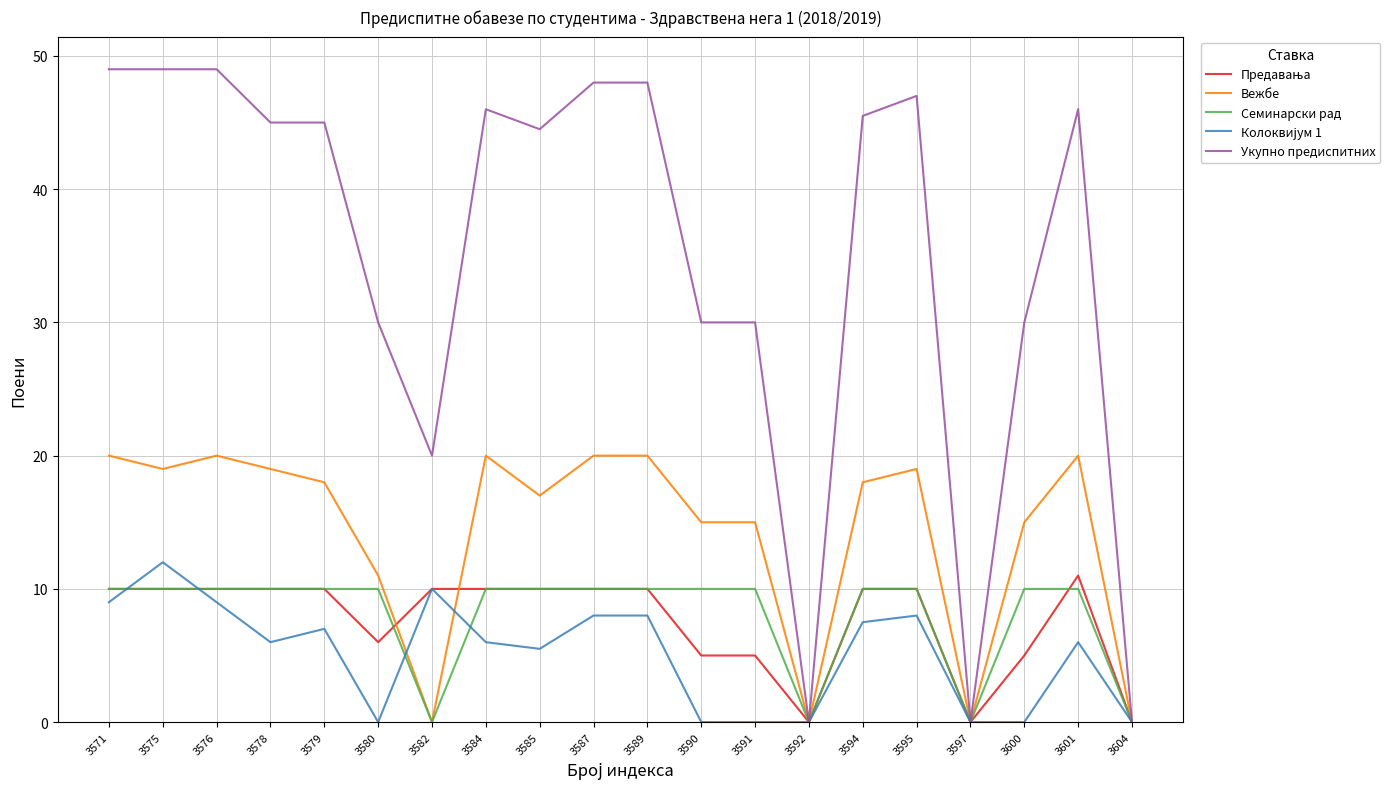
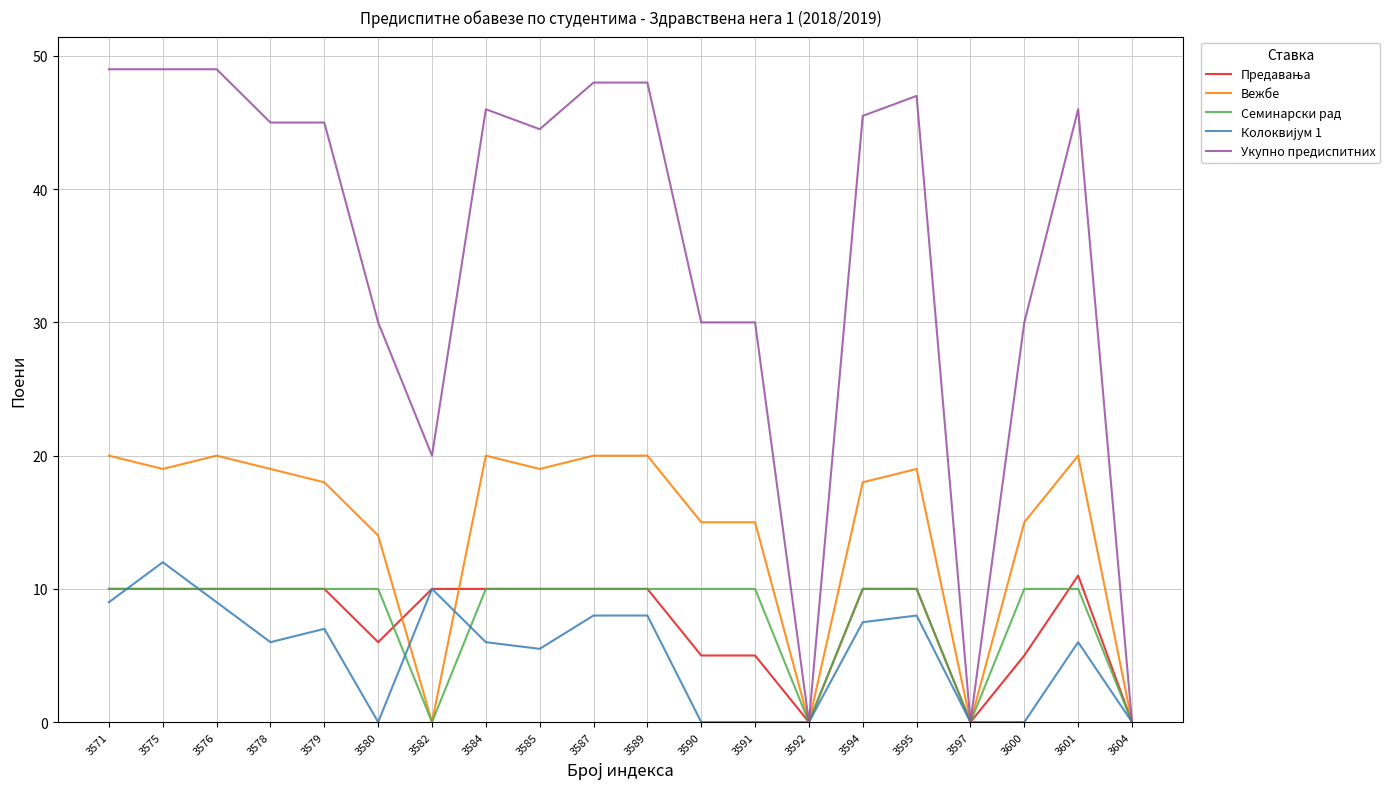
  {
    "Предавања": {
      "3580": 6,
      "3590": 5,
      "3591": 5,
      "3600": 5,
      "3601": 11
    },
    "Вежбе": {
      "3571": 20,
      "3575": 19,
      "3576": 20,
      "3578": 19,
      "3579": 18,
-     "3580": 11,
+     "3580": 14,
      "3584": 20,
-     "3585": 17,
+     "3585": 19,
      "3587": 20,
      "3589": 20,
      "3590": 15,
      "3591": 15,
      "3594": 18,
      "3595": 19,
      "3600": 15,
      "3601": 20
    },
    "Семинарски рад": {
      "3580": 10,
      "3590": 10,
      "3591": 10,
      "3600": 10,
      "3601": 10
    },
    "Колоквијум 1": {
      "3571": 9,
      "3575": 12,
      "3576": 9,
      "3578": 6,
      "3579": 7,
      "3580": 0,
      "3584": 6,
      "3585": 5.5,
      "3587": 8,
      "3589": 8,
      "3590": 0,
      "3591": 0,
      "3594": 7.5,
      "3595": 8,
      "3600": 0,
      "3601": 6
    },
    "Укупно предиспитних": {
      "3571": 49,
      "3575": 49,
      "3576": 49,
      "3578": 45,
      "3579": 45,
      "3580": 30,
      "3582": 20,
      "3584": 46,
      "3585": 44.5,
      "3587": 48,
      "3589": 48,
      "3590": 30,
      "3591": 30,
      "3594": 45.5,
      "3595": 47,
      "3600": 30,
      "3601": 46
    }
  }
